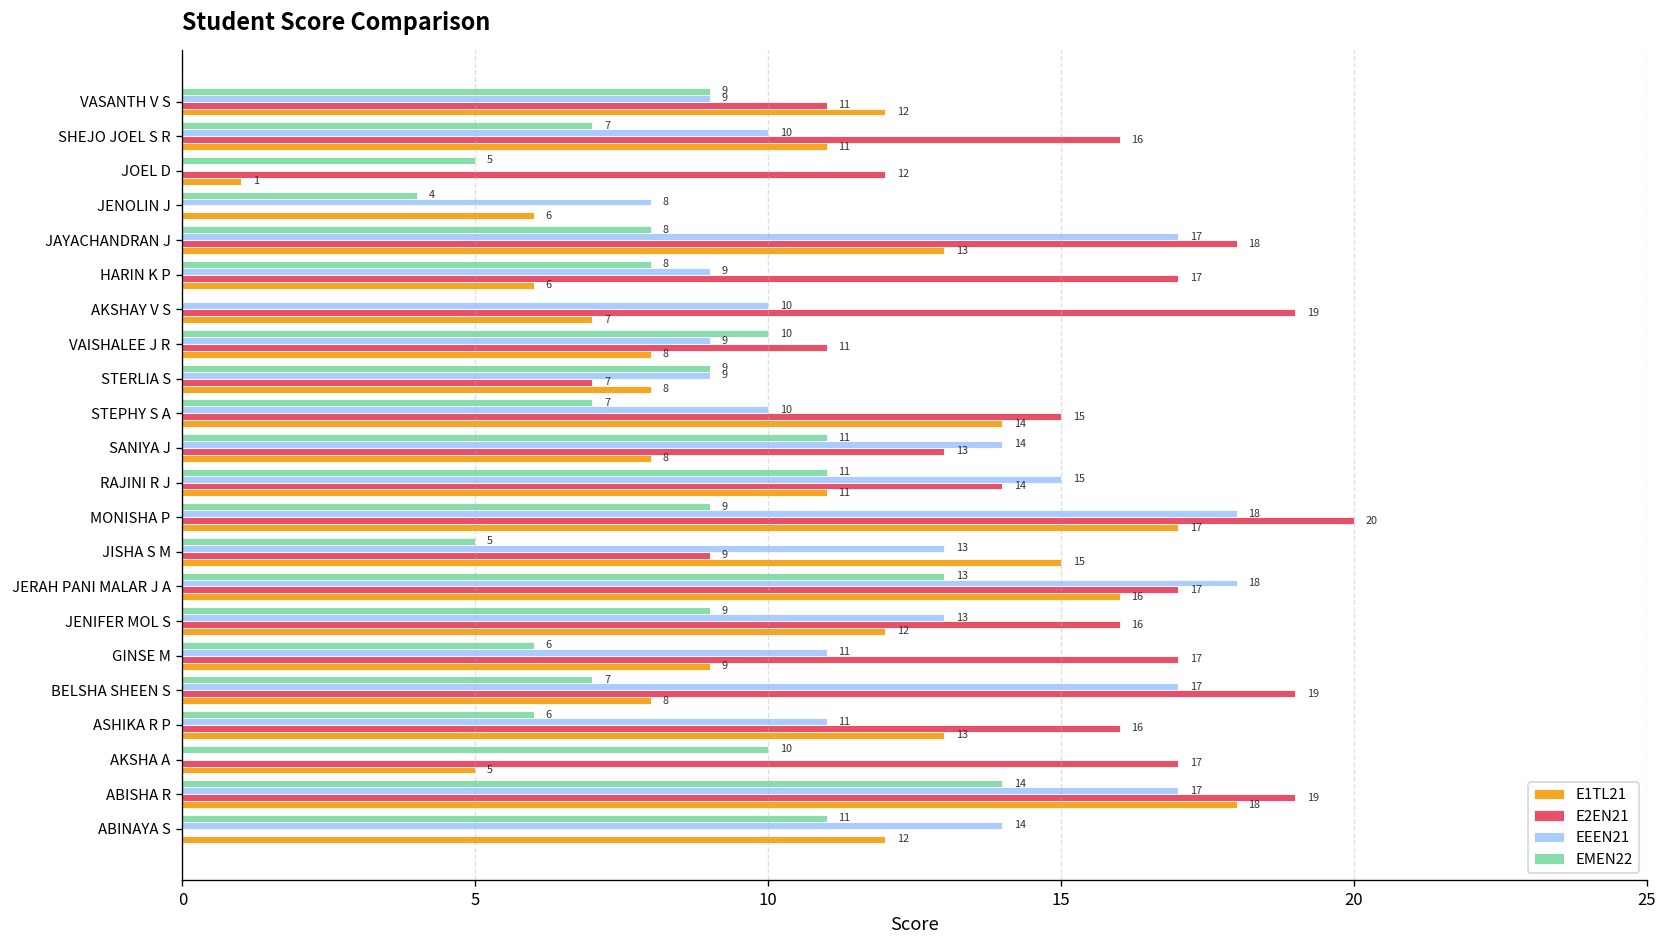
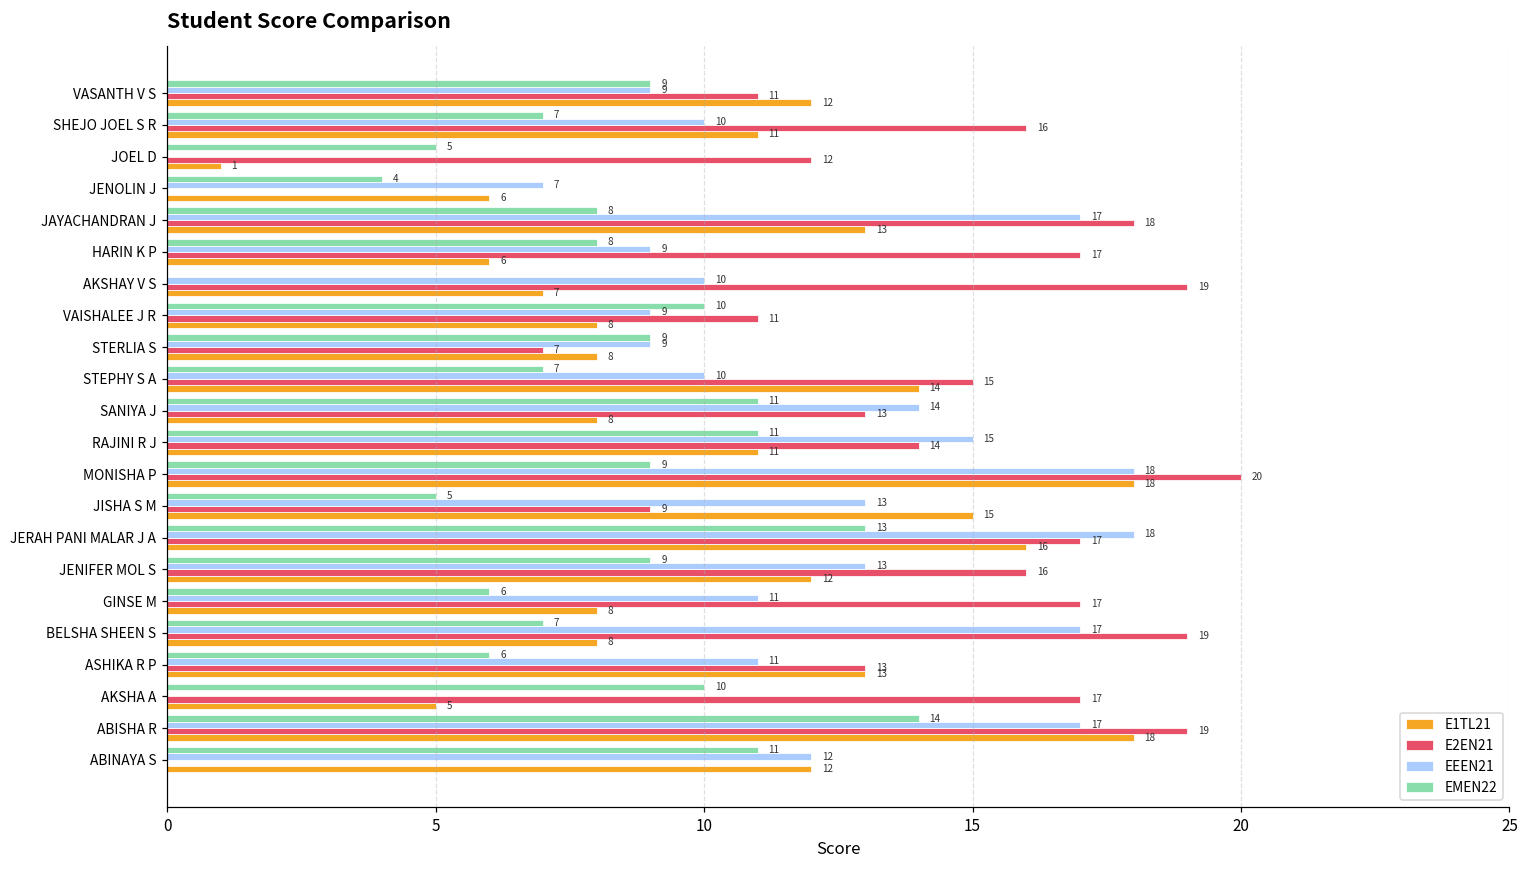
  {
    "E1TL21": {
      "VASANTH V S": 12,
      "SHEJO JOEL S R": 11,
      "JOEL D": 1,
      "JENOLIN J": 6,
      "JAYACHANDRAN J": 13,
      "HARIN K P": 6,
      "AKSHAY V S": 7,
      "VAISHALEE J R": 8,
      "STERLIA S": 8,
      "STEPHY S A": 14,
      "SANIYA J": 8,
      "RAJINI R J": 11,
-     "MONISHA P": 17,
+     "MONISHA P": 18,
      "JISHA S M": 15,
      "JERAH PANI MALAR J A": 16,
      "JENIFER MOL S": 12,
-     "GINSE M": 9,
+     "GINSE M": 8,
      "BELSHA SHEEN S": 8,
      "AKSHA A": 5,
      "ABISHA R": 18,
      "ABINAYA S": 12
    },
    "E2EN21": {
      "VASANTH V S": 11,
      "SHEJO JOEL S R": 16,
      "JOEL D": 12,
      "JAYACHANDRAN J": 18,
      "HARIN K P": 17,
      "AKSHAY V S": 19,
      "VAISHALEE J R": 11,
      "STERLIA S": 7,
      "STEPHY S A": 15,
      "SANIYA J": 13,
      "RAJINI R J": 14,
      "MONISHA P": 20,
      "JISHA S M": 9,
      "JERAH PANI MALAR J A": 17,
      "JENIFER MOL S": 16,
      "GINSE M": 17,
      "BELSHA SHEEN S": 19,
-     "ASHIKA R P": 16,
+     "ASHIKA R P": 13,
      "AKSHA A": 17,
      "ABISHA R": 19
    },
    "EEEN21": {
      "SHEJO JOEL S R": 10,
-     "JENOLIN J": 8,
+     "JENOLIN J": 7,
      "JAYACHANDRAN J": 17,
      "HARIN K P": 9,
      "AKSHAY V S": 10,
      "VAISHALEE J R": 9,
      "STEPHY S A": 10,
      "SANIYA J": 14,
      "RAJINI R J": 15,
      "MONISHA P": 18,
      "JISHA S M": 13,
      "JERAH PANI MALAR J A": 18,
      "JENIFER MOL S": 13,
      "GINSE M": 11,
      "BELSHA SHEEN S": 17,
      "ASHIKA R P": 11,
      "ABISHA R": 17,
-     "ABINAYA S": 14
+     "ABINAYA S": 12
    },
    "EMEN22": {
      "SHEJO JOEL S R": 7,
      "JOEL D": 5,
      "JENOLIN J": 4,
      "JAYACHANDRAN J": 8,
      "HARIN K P": 8,
      "VAISHALEE J R": 10,
      "STEPHY S A": 7,
      "SANIYA J": 11,
      "RAJINI R J": 11,
      "MONISHA P": 9,
      "JISHA S M": 5,
      "JERAH PANI MALAR J A": 13,
      "JENIFER MOL S": 9,
      "GINSE M": 6,
      "BELSHA SHEEN S": 7,
      "ASHIKA R P": 6,
      "AKSHA A": 10,
      "ABISHA R": 14,
      "ABINAYA S": 11
    }
  }
